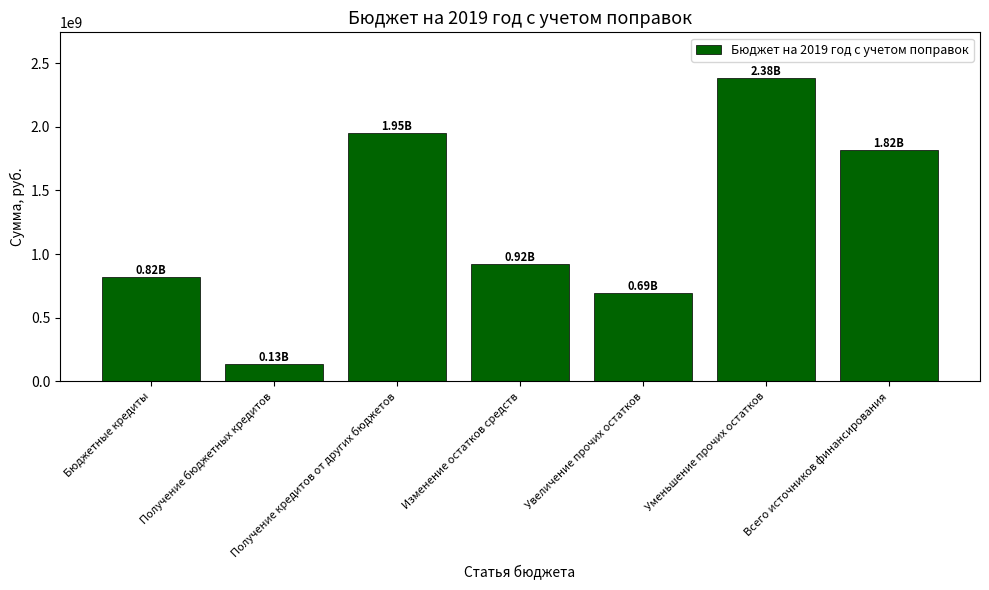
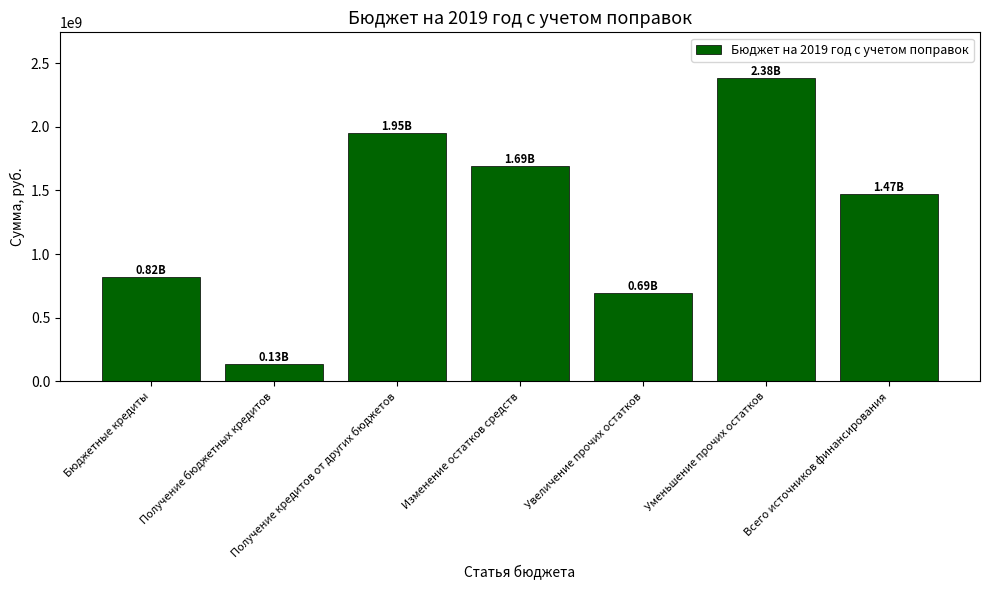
  {
    "Бюджетные кредиты": "0.82B",
    "Получение бюджетных кредитов": "0.13B",
    "Получение кредитов от других бюджетов": "1.95B",
-   "Изменение остатков средств": "0.92B",
+   "Изменение остатков средств": "1.69B",
    "Увеличение прочих остатков": "0.69B",
    "Уменьшение прочих остатков": "2.38B",
-   "Всего источников финансирования": "1.82B"
+   "Всего источников финансирования": "1.47B"
  }
